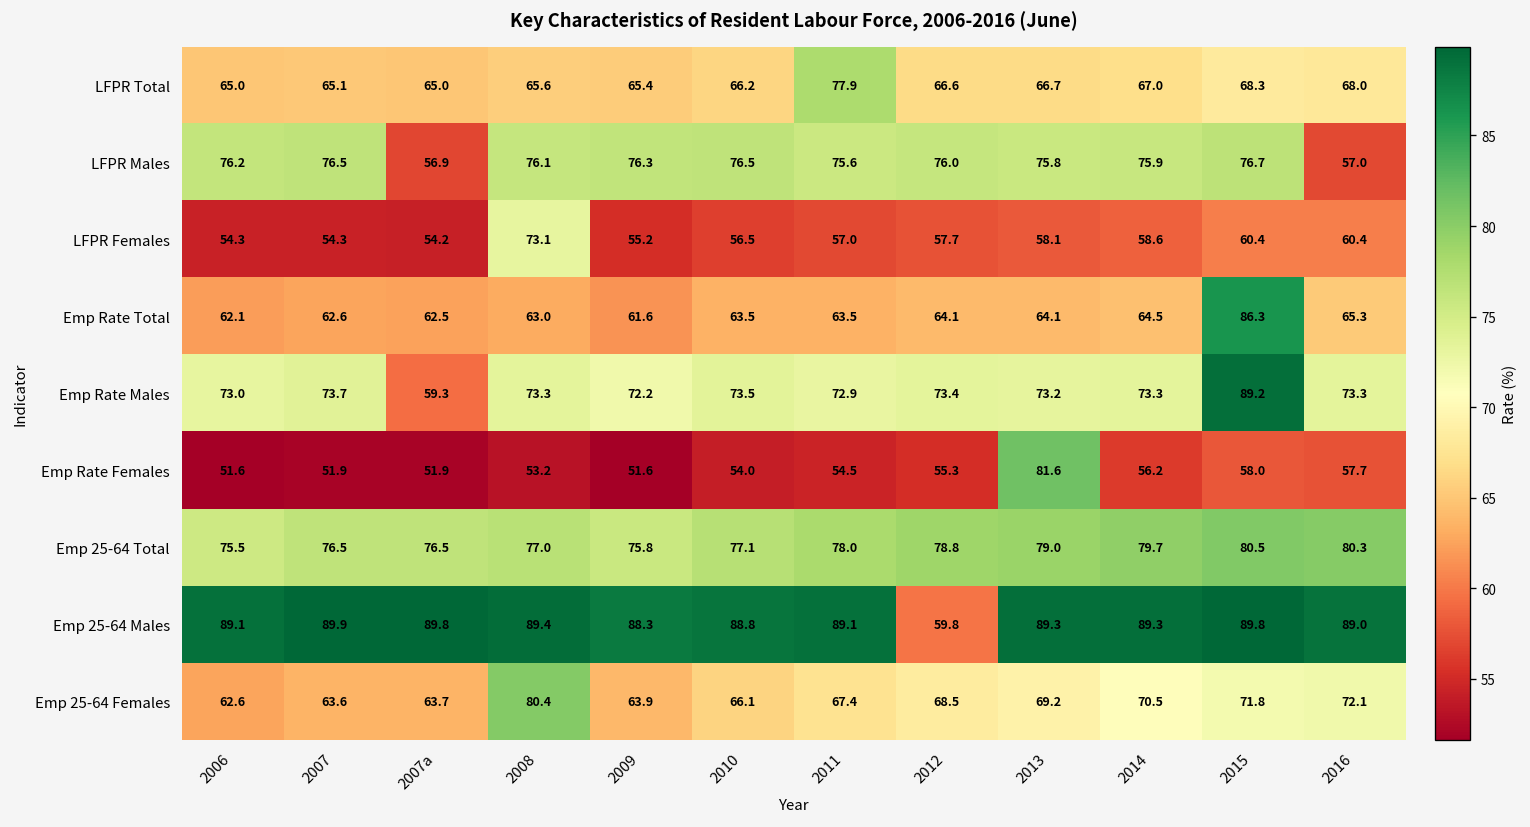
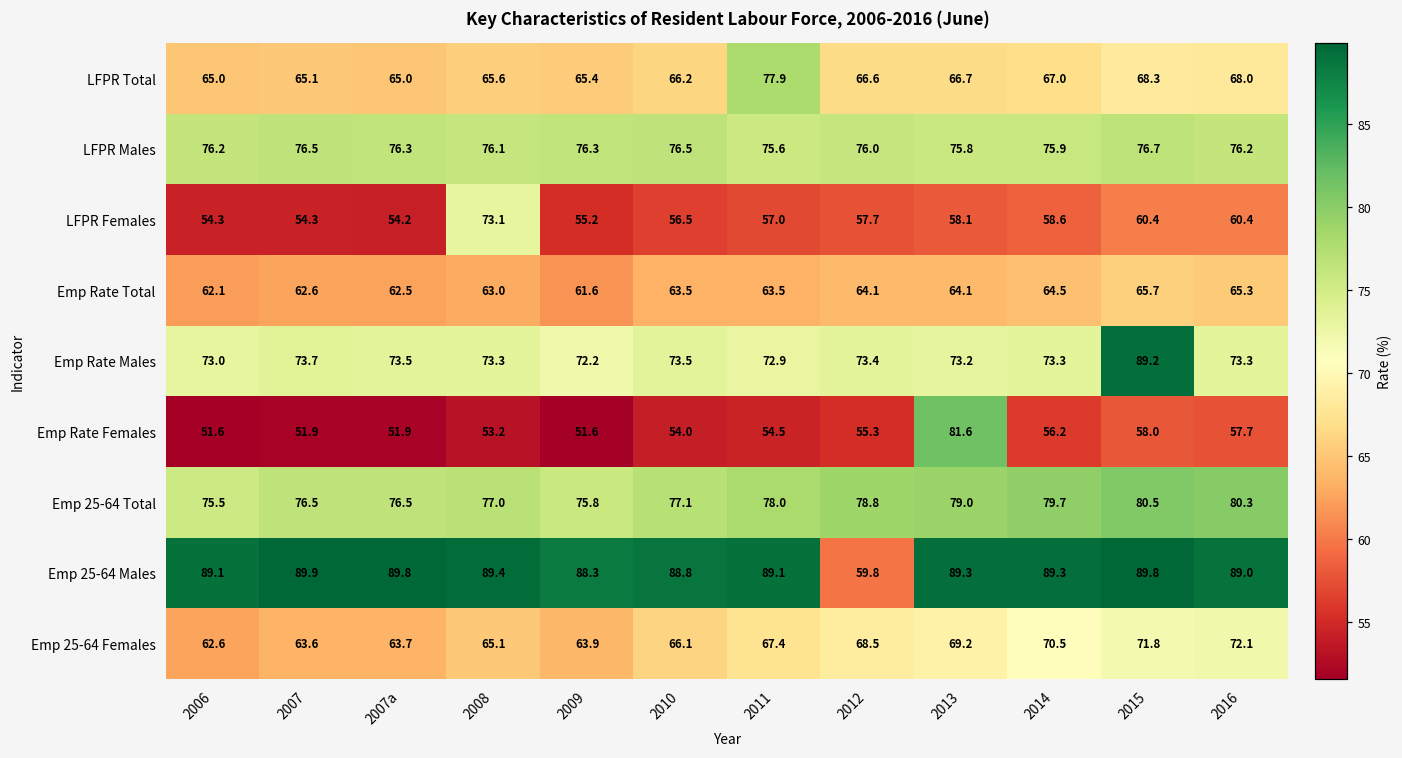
  {
    "LFPR Total": {
      "2006": 65.0,
      "2007": 65.1,
      "2007a": 65.0,
      "2008": 65.6,
      "2009": 65.4,
      "2010": 66.2,
      "2011": 77.9,
      "2012": 66.6,
      "2013": 66.7,
      "2014": 67.0,
      "2015": 68.3,
      "2016": 68.0
    },
    "LFPR Males": {
      "2006": 76.2,
      "2007": 76.5,
-     "2007a": 56.9,
+     "2007a": 76.3,
      "2008": 76.1,
      "2009": 76.3,
      "2010": 76.5,
      "2011": 75.6,
      "2012": 76.0,
      "2013": 75.8,
      "2014": 75.9,
      "2015": 76.7,
-     "2016": 57.0
+     "2016": 76.2
    },
    "LFPR Females": {
      "2006": 54.3,
      "2007": 54.3,
      "2007a": 54.2,
      "2008": 73.1,
      "2009": 55.2,
      "2010": 56.5,
      "2011": 57.0,
      "2012": 57.7,
      "2013": 58.1,
      "2014": 58.6,
      "2015": 60.4,
      "2016": 60.4
    },
    "Emp Rate Total": {
      "2006": 62.1,
      "2007": 62.6,
      "2007a": 62.5,
      "2008": 63.0,
      "2009": 61.6,
      "2010": 63.5,
      "2011": 63.5,
      "2012": 64.1,
      "2013": 64.1,
      "2014": 64.5,
-     "2015": 86.3,
+     "2015": 65.7,
      "2016": 65.3
    },
    "Emp Rate Males": {
      "2006": 73.0,
      "2007": 73.7,
-     "2007a": 59.3,
+     "2007a": 73.5,
      "2008": 73.3,
      "2009": 72.2,
      "2010": 73.5,
      "2011": 72.9,
      "2012": 73.4,
      "2013": 73.2,
      "2014": 73.3,
      "2015": 89.2,
      "2016": 73.3
    },
    "Emp Rate Females": {
      "2006": 51.6,
      "2007": 51.9,
      "2007a": 51.9,
      "2008": 53.2,
      "2009": 51.6,
      "2010": 54.0,
      "2011": 54.5,
      "2012": 55.3,
      "2013": 81.6,
      "2014": 56.2,
      "2015": 58.0,
      "2016": 57.7
    },
    "Emp 25-64 Total": {
      "2006": 75.5,
      "2007": 76.5,
      "2007a": 76.5,
      "2008": 77.0,
      "2009": 75.8,
      "2010": 77.1,
      "2011": 78.0,
      "2012": 78.8,
      "2013": 79.0,
      "2014": 79.7,
      "2015": 80.5,
      "2016": 80.3
    },
    "Emp 25-64 Males": {
      "2006": 89.1,
      "2007": 89.9,
      "2007a": 89.8,
      "2008": 89.4,
      "2009": 88.3,
      "2010": 88.8,
      "2011": 89.1,
      "2012": 59.8,
      "2013": 89.3,
      "2014": 89.3,
      "2015": 89.8,
      "2016": 89.0
    },
    "Emp 25-64 Females": {
      "2006": 62.6,
      "2007": 63.6,
      "2007a": 63.7,
-     "2008": 80.4,
+     "2008": 65.1,
      "2009": 63.9,
      "2010": 66.1,
      "2011": 67.4,
      "2012": 68.5,
      "2013": 69.2,
      "2014": 70.5,
      "2015": 71.8,
      "2016": 72.1
    }
  }
